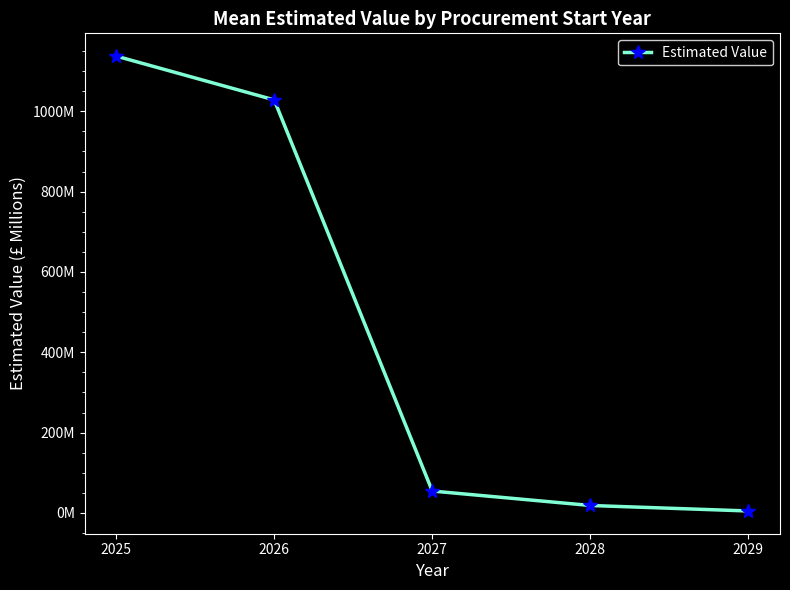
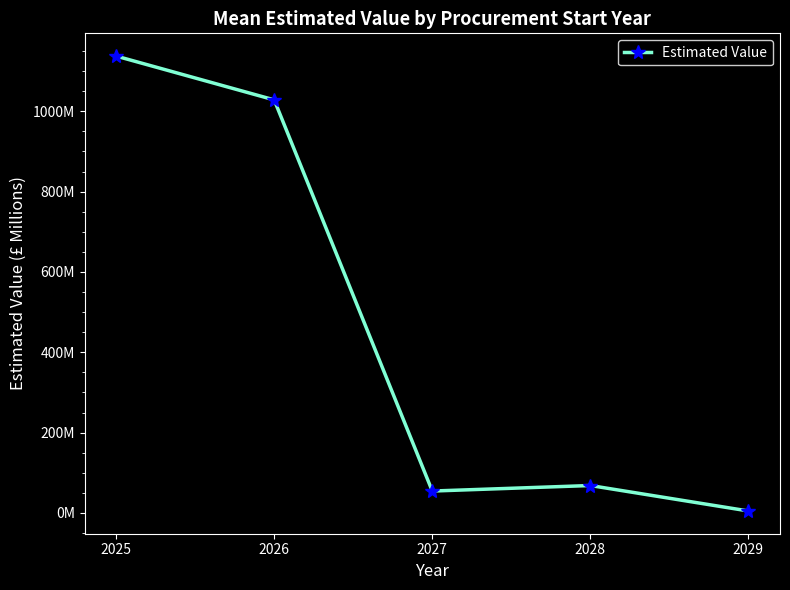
  {
    "2025": 1140000000,
    "2026": 1030000000,
    "2027": 50000000,
-   "2028": 20000000,
+   "2028": 70000000,
    "2029": 10000000
  }
